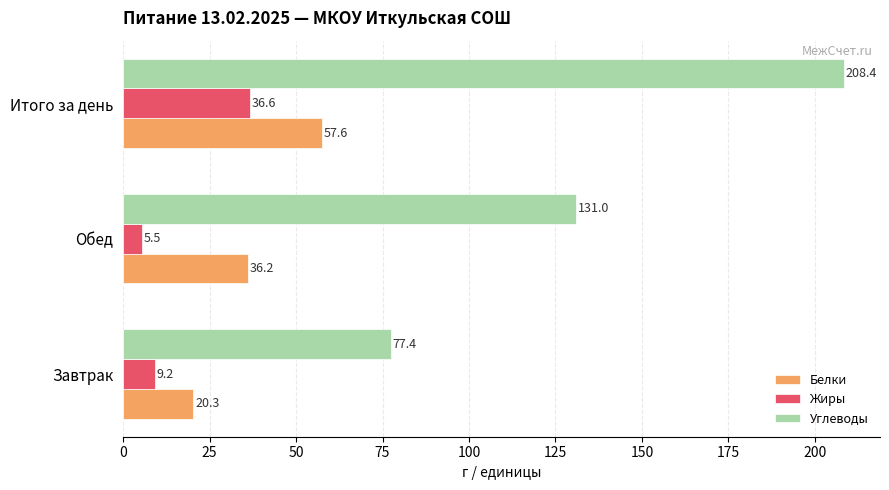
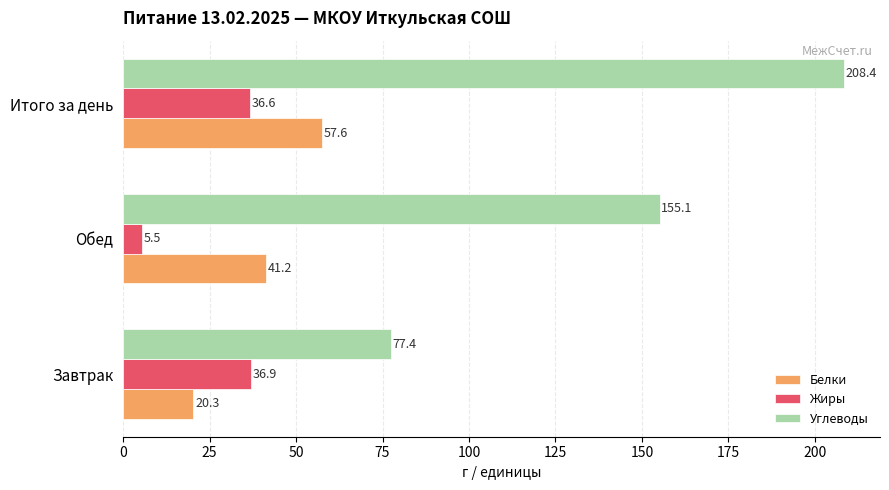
  {
    "Белки": {
      "Итого за день": 57.6,
-     "Обед": 36.2,
+     "Обед": 41.2,
      "Завтрак": 20.3
    },
    "Жиры": {
      "Итого за день": 36.6,
      "Обед": 5.5,
-     "Завтрак": 9.2
+     "Завтрак": 36.9
    },
    "Углеводы": {
      "Итого за день": 208.4,
-     "Обед": 131.0,
+     "Обед": 155.1,
      "Завтрак": 77.4
    }
  }
